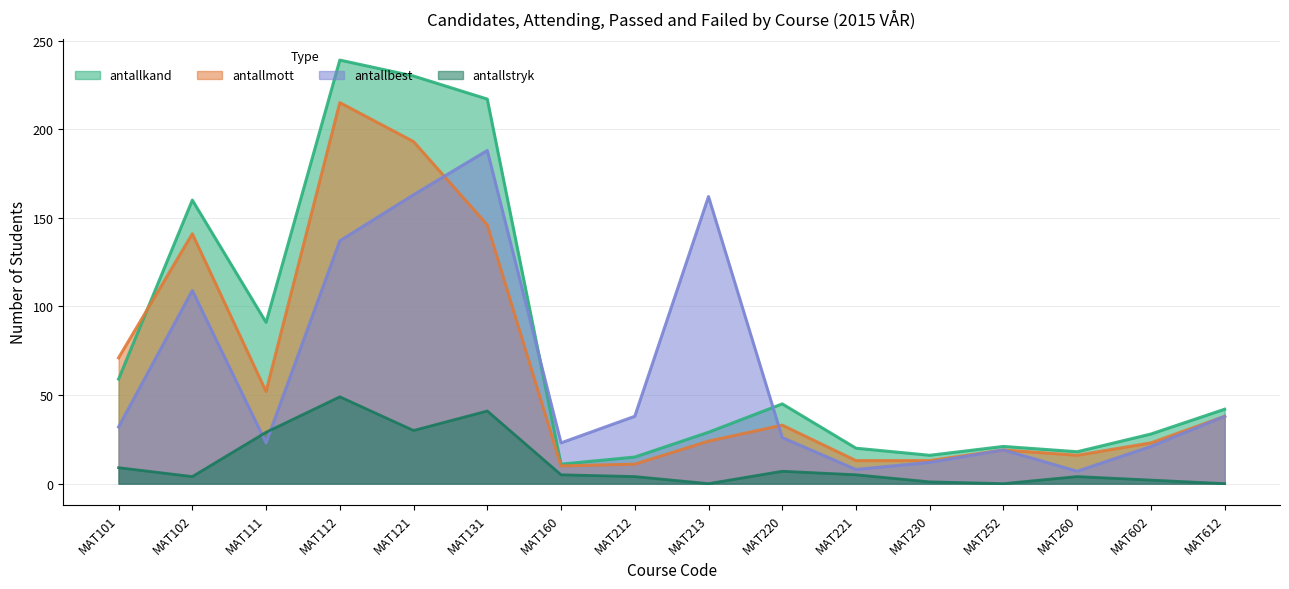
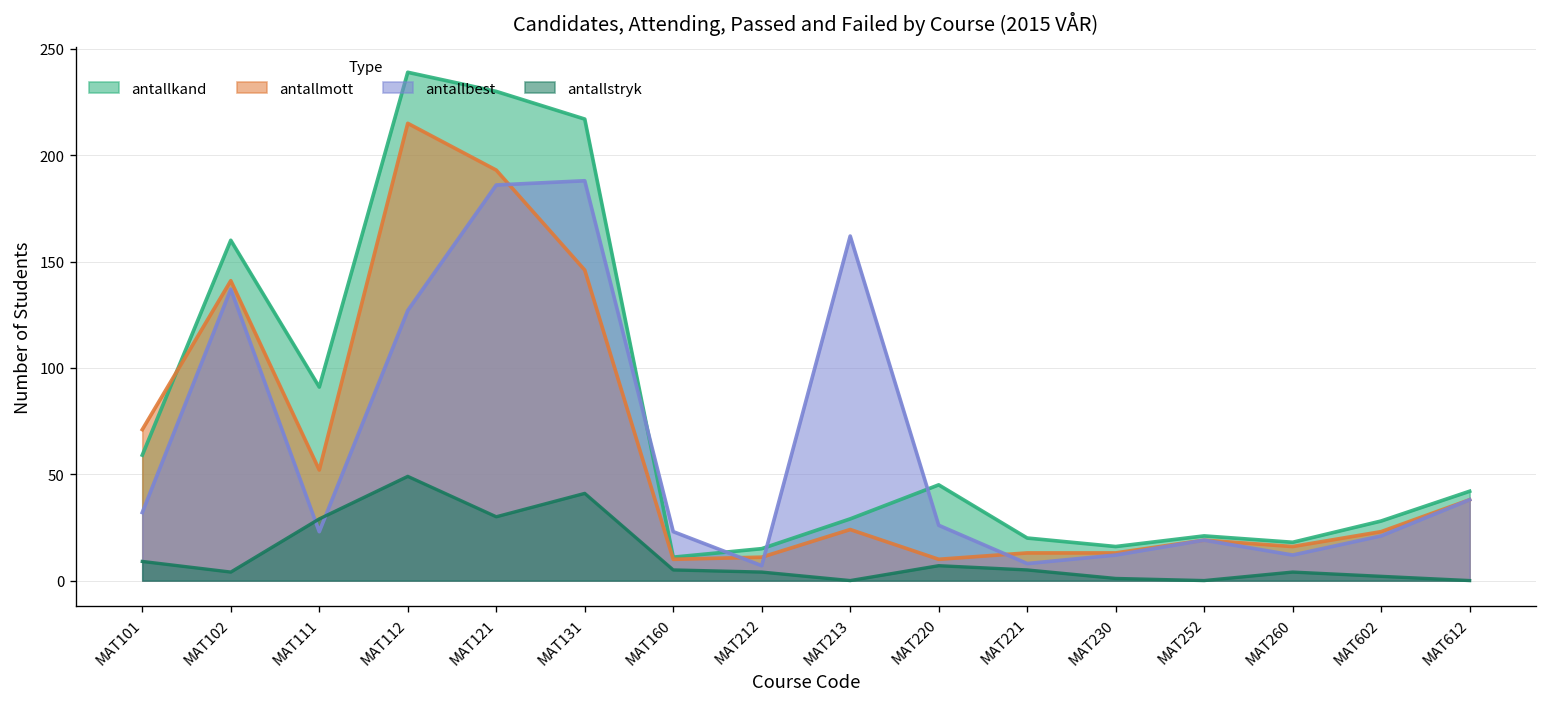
  {
    "antallmott": {
      "MAT101": 71,
      "MAT102": 141,
      "MAT111": 52,
      "MAT112": 215,
      "MAT121": 193,
      "MAT131": 146,
      "MAT212": 11,
      "MAT213": 24,
-     "MAT220": 33,
+     "MAT220": 10,
      "MAT221": 13,
      "MAT260": 16,
      "MAT602": 23
    },
    "antallbest": {
      "MAT101": 32,
-     "MAT102": 109,
+     "MAT102": 137,
      "MAT111": 23,
-     "MAT112": 137,
-     "MAT121": 163,
+     "MAT112": 127,
+     "MAT121": 186,
      "MAT131": 188,
      "MAT160": 23,
-     "MAT212": 38,
+     "MAT212": 7,
      "MAT213": 162,
      "MAT220": 26,
      "MAT221": 8,
-     "MAT260": 7,
+     "MAT260": 12,
      "MAT602": 21
    }
  }
